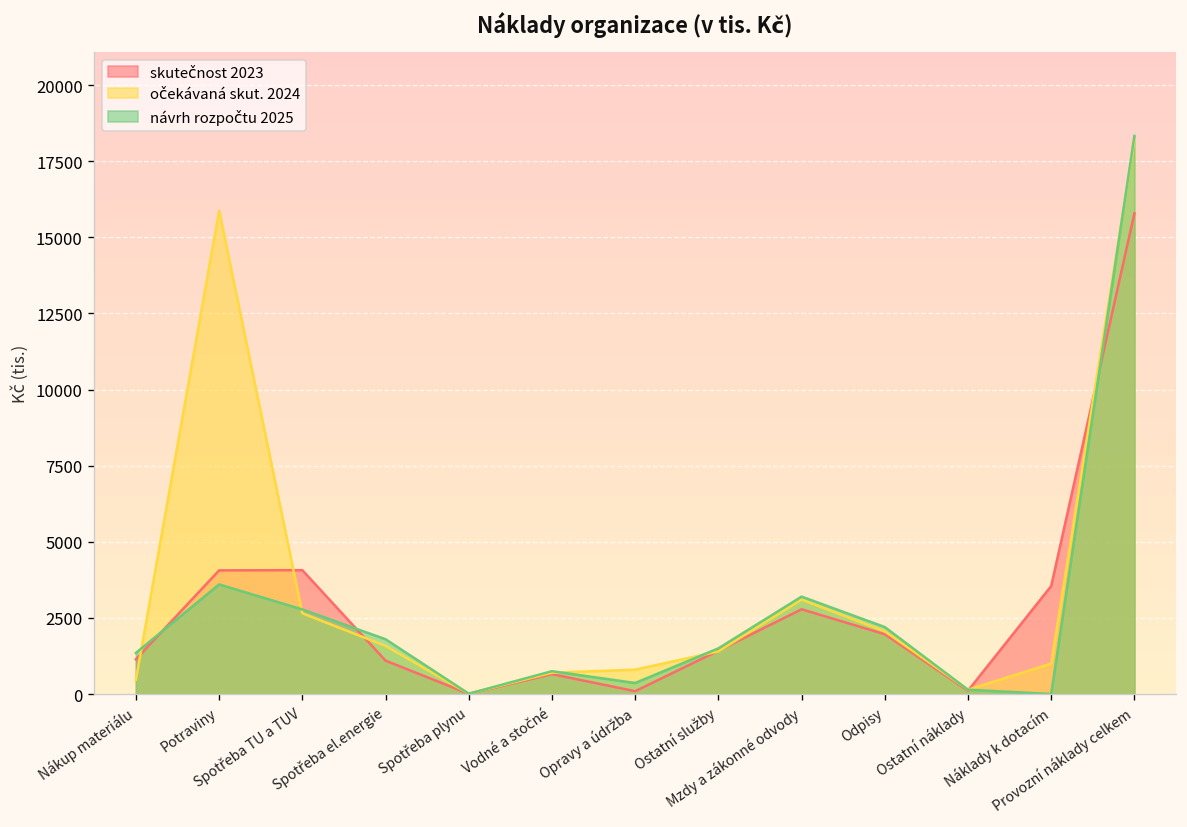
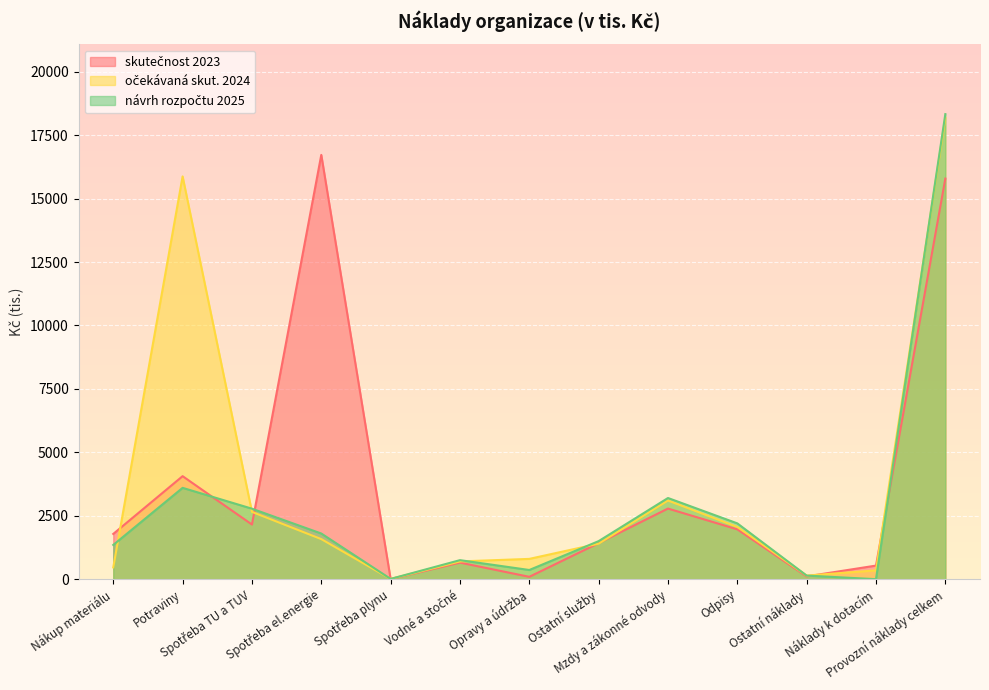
  {
    "skutečnost 2023": {
-     "Nákup materiálu": 1100,
+     "Nákup materiálu": 1800,
      "Potraviny": 4100,
-     "Spotřeba TU a TUV": 4100,
-     "Spotřeba el.energie": 1100,
+     "Spotřeba TU a TUV": 2200,
+     "Spotřeba el.energie": 16700,
      "Opravy a údržba": 100,
      "Mzdy a zákonné odvody": 2800,
-     "Náklady k dotacím": 3500,
+     "Náklady k dotacím": 500,
      "Provozní náklady celkem": 15800
    },
    "očekávaná skut. 2024": {
      "Nákup materiálu": 500,
      "Potraviny": 15900,
      "Spotřeba TU a TUV": 2700,
      "Spotřeba el.energie": 1600,
      "Opravy a údržba": 800,
-     "Náklady k dotacím": 1000,
+     "Náklady k dotacím": 300,
      "Provozní náklady celkem": 18200
    },
    "návrh rozpočtu 2025": {
      "Nákup materiálu": 1400,
      "Potraviny": 3600,
      "Spotřeba TU a TUV": 2800,
      "Spotřeba el.energie": 1800,
      "Opravy a údržba": 400,
      "Odpisy": 2200,
      "Náklady k dotacím": 0,
      "Provozní náklady celkem": 18300
    }
  }
